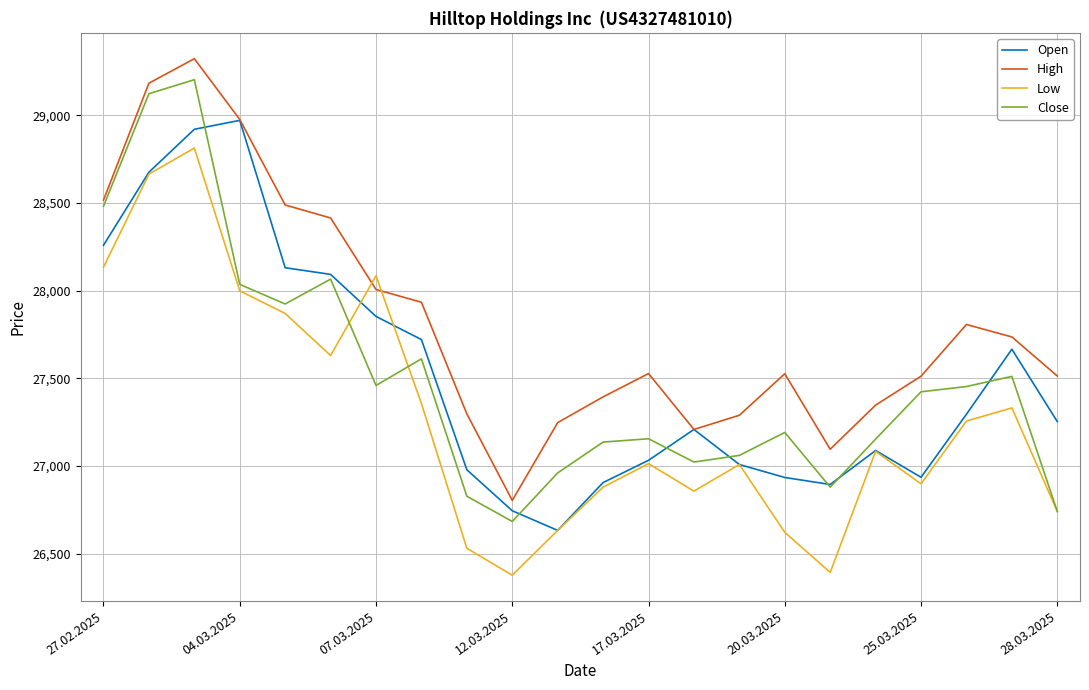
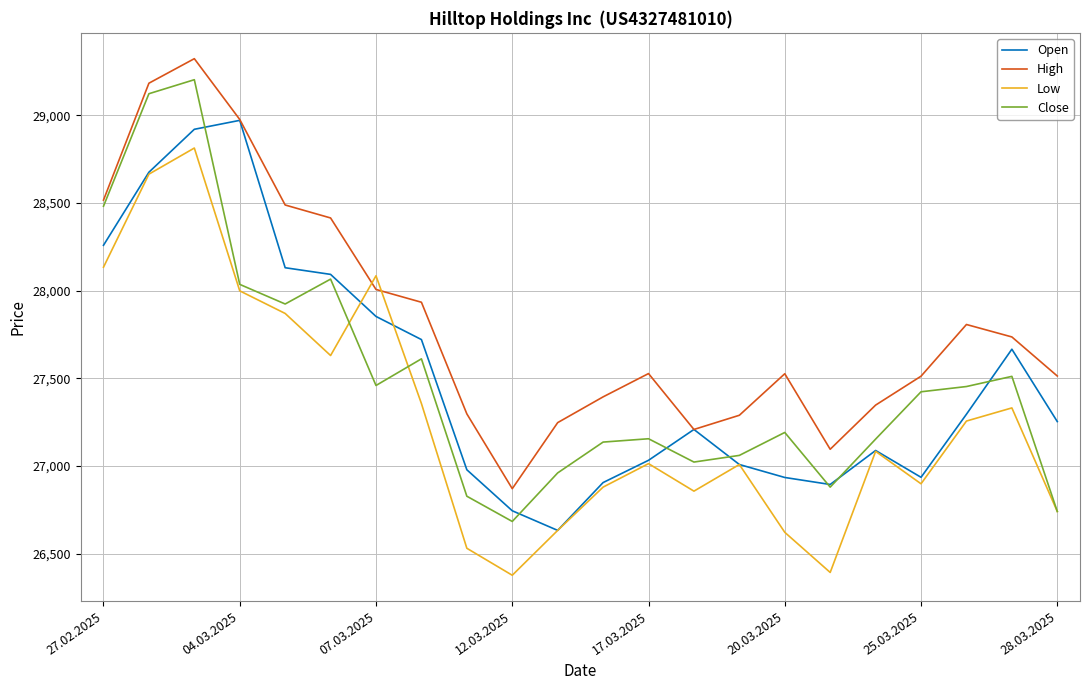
  {
    "Open": {
      "27.02.2025": "28,260",
      "07.03.2025": "27,850",
      "12.03.2025": "26,740",
      "17.03.2025": "27,030",
      "20.03.2025": "26,930",
      "25.03.2025": "26,940",
      "28.03.2025": "27,250"
    },
    "High": {
      "27.02.2025": "28,520",
      "07.03.2025": "28,010",
-     "12.03.2025": "26,800",
+     "12.03.2025": "26,870",
      "17.03.2025": "27,530",
      "20.03.2025": "27,530",
      "25.03.2025": "27,510",
      "28.03.2025": "27,510"
    },
    "Low": {
      "27.02.2025": "28,130",
      "04.03.2025": "28,000",
      "07.03.2025": "28,090",
      "12.03.2025": "26,380",
      "17.03.2025": "27,010",
      "20.03.2025": "26,620",
      "25.03.2025": "26,900"
    },
    "Close": {
      "27.02.2025": "28,480",
      "04.03.2025": "28,040",
      "07.03.2025": "27,460",
      "12.03.2025": "26,680",
      "17.03.2025": "27,160",
      "20.03.2025": "27,190",
      "25.03.2025": "27,420"
    }
  }
